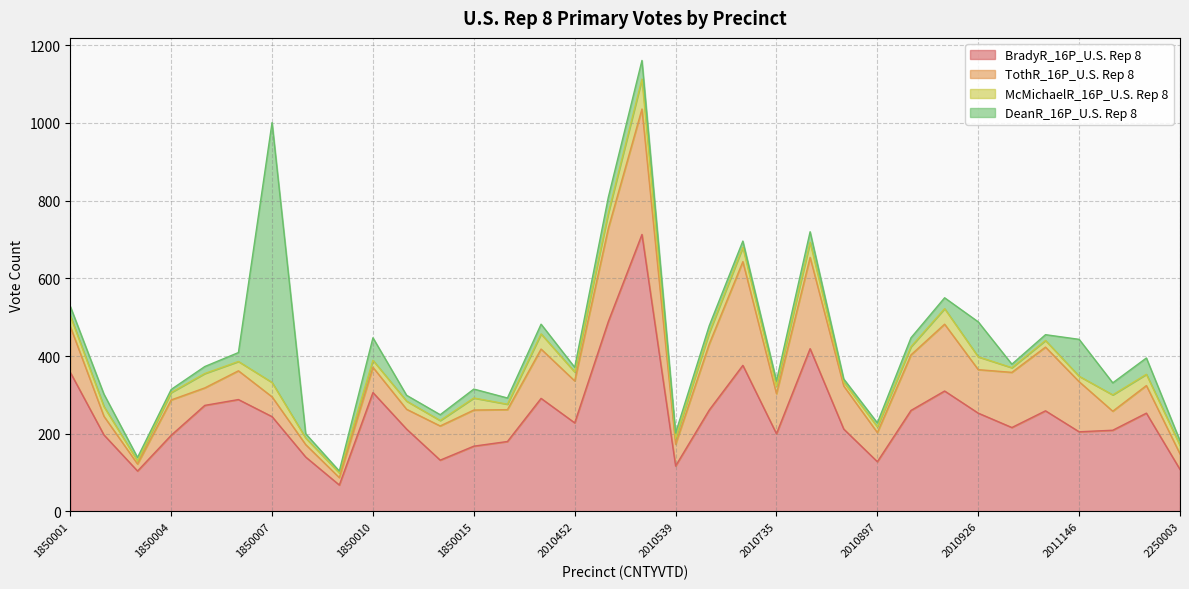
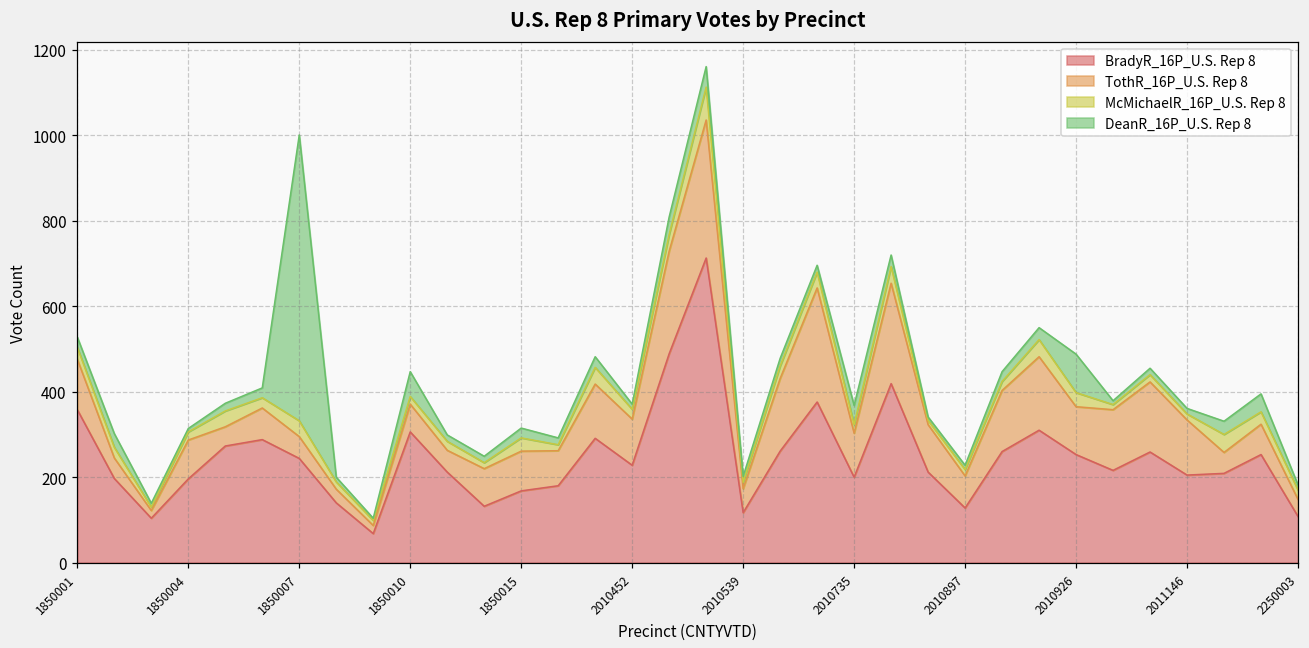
  {
    "DeanR_16P_U.S. Rep 8": {
      "1850001": 20,
      "1850004": 10,
      "1850007": 670,
      "1850010": 60,
      "1850015": 20,
      "2010452": 10,
      "2010539": 10,
-     "2010735": 10,
+     "2010735": 50,
      "2010897": 10,
      "2010926": 90,
-     "2011146": 100,
+     "2011146": 10,
      "2250003": 10
    }
  }
